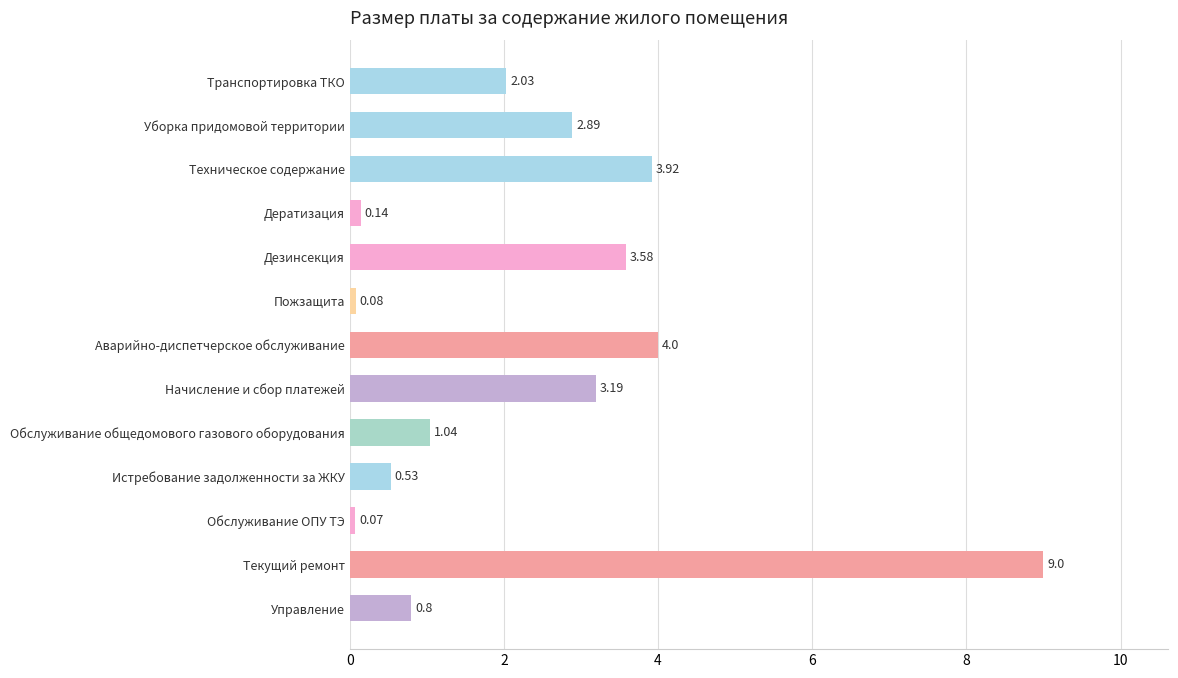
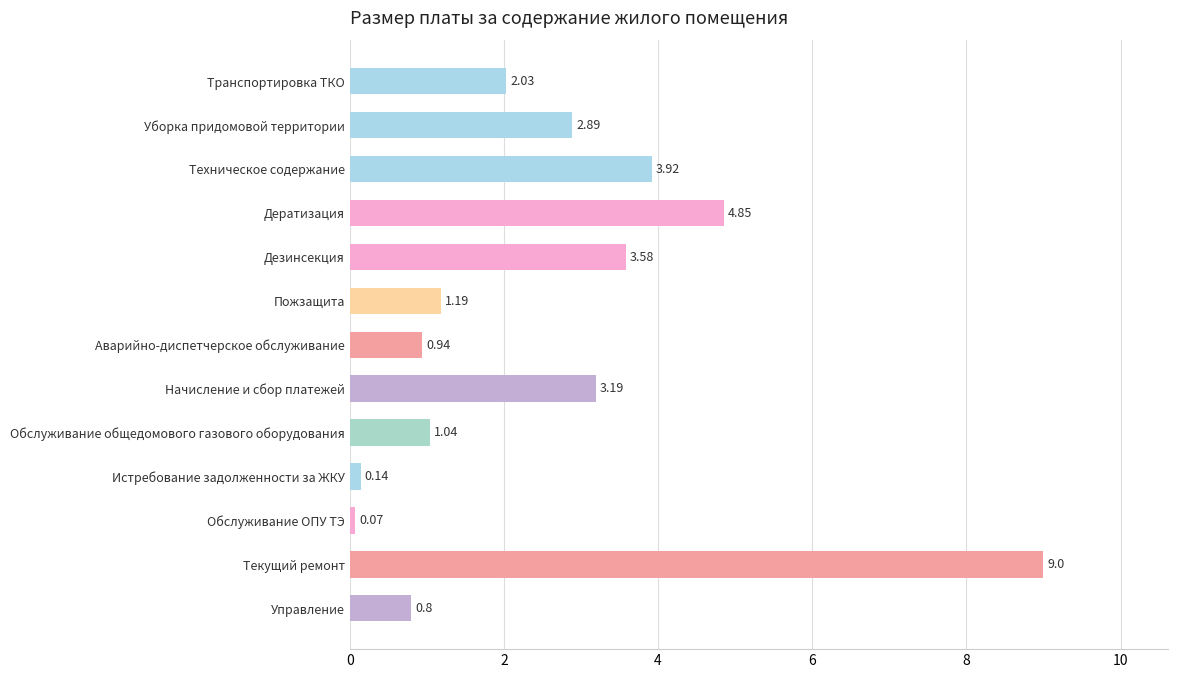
  {
    "Транспортировка ТКО": 2.03,
    "Уборка придомовой территории": 2.89,
    "Техническое содержание": 3.92,
-   "Дератизация": 0.14,
+   "Дератизация": 4.85,
    "Дезинсекция": 3.58,
-   "Пожзащита": 0.08,
-   "Аварийно-диспетчерское обслуживание": 4.0,
+   "Пожзащита": 1.19,
+   "Аварийно-диспетчерское обслуживание": 0.94,
    "Начисление и сбор платежей": 3.19,
    "Обслуживание общедомового газового оборудования": 1.04,
-   "Истребование задолженности за ЖКУ": 0.53,
+   "Истребование задолженности за ЖКУ": 0.14,
    "Обслуживание ОПУ ТЭ": 0.07,
    "Текущий ремонт": 9.0,
    "Управление": 0.8
  }
